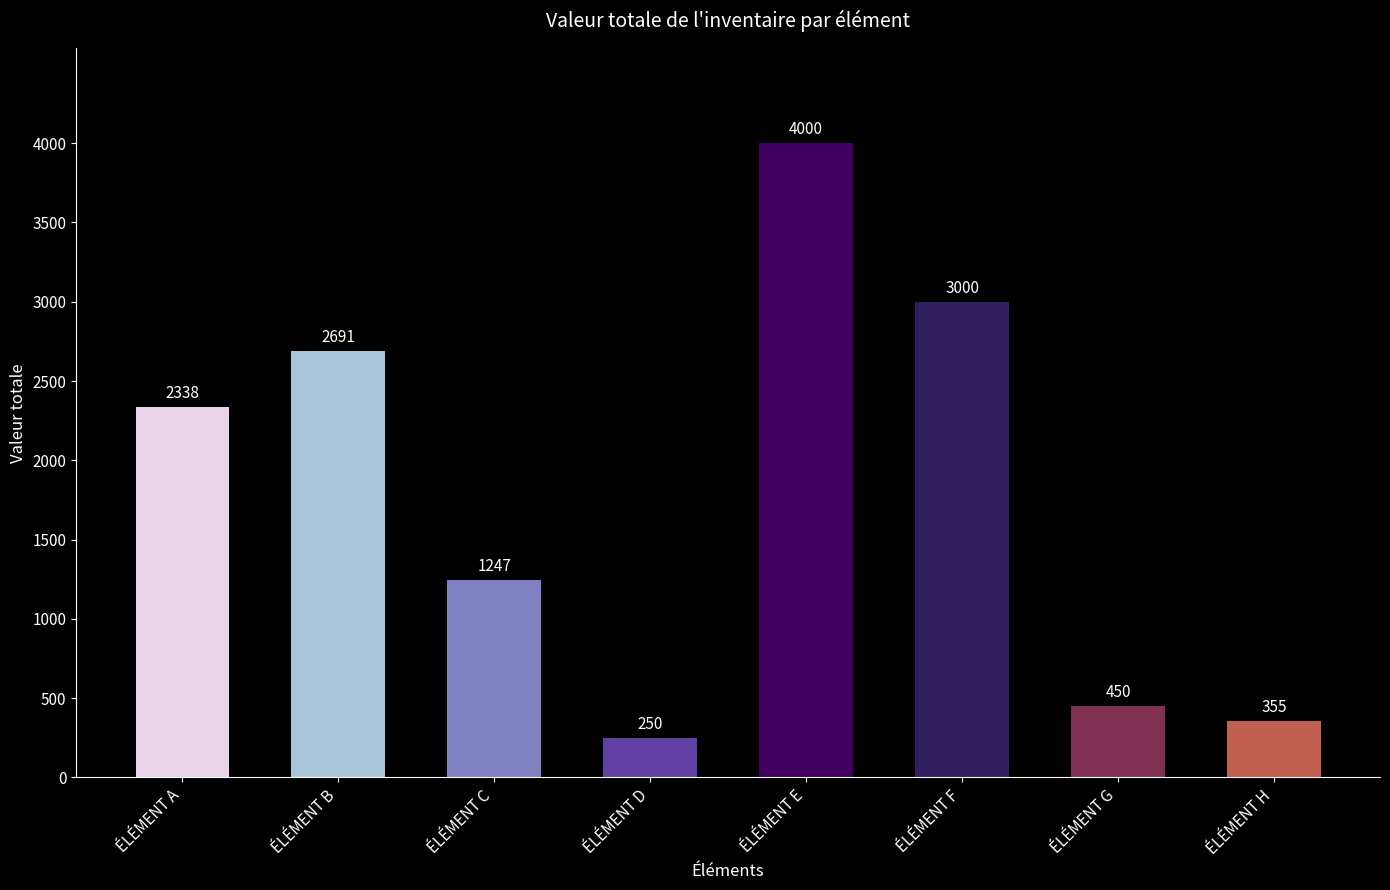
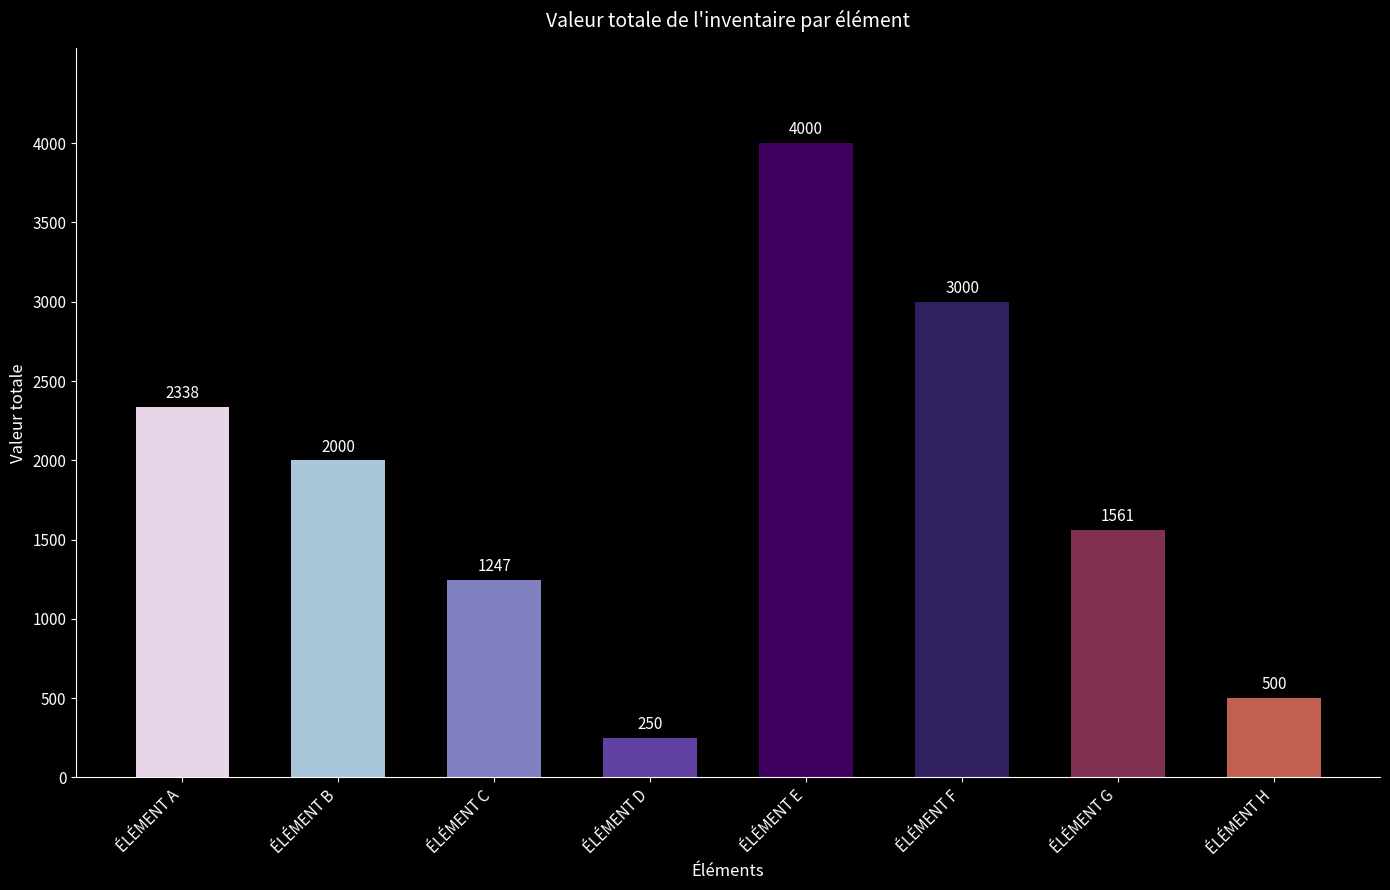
  {
    "ÉLÉMENT A": 2338,
-   "ÉLÉMENT B": 2691,
+   "ÉLÉMENT B": 2000,
    "ÉLÉMENT C": 1247,
    "ÉLÉMENT D": 250,
    "ÉLÉMENT E": 4000,
    "ÉLÉMENT F": 3000,
-   "ÉLÉMENT G": 450,
-   "ÉLÉMENT H": 355
+   "ÉLÉMENT G": 1561,
+   "ÉLÉMENT H": 500
  }
